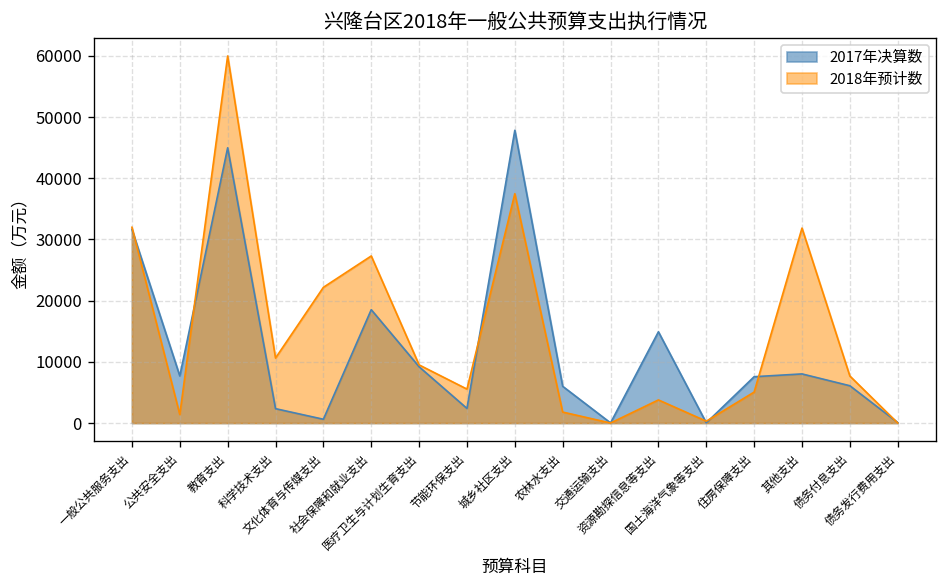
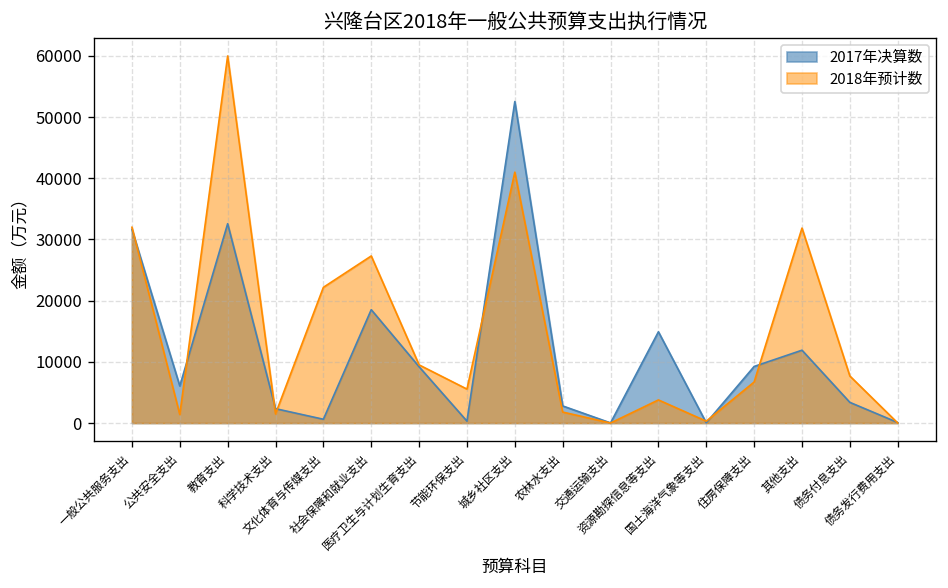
  {
    "2017年决算数": {
-     "公共安全支出": 8000,
-     "教育支出": 45000,
+     "公共安全支出": 6000,
+     "教育支出": 33000,
      "科学技术支出": 2000,
      "文化体育与传媒支出": 1000,
      "社会保障和就业支出": 19000,
-     "节能环保支出": 2000,
-     "城乡社区支出": 48000,
-     "农林水支出": 6000,
+     "节能环保支出": 0,
+     "城乡社区支出": 53000,
+     "农林水支出": 3000,
      "资源勘探信息等支出": 15000,
-     "住房保障支出": 8000,
-     "其他支出": 8000,
-     "债务付息支出": 6000
+     "住房保障支出": 9000,
+     "其他支出": 12000,
+     "债务付息支出": 3000
    },
    "2018年预计数": {
      "公共安全支出": 1000,
      "教育支出": 60000,
-     "科学技术支出": 11000,
+     "科学技术支出": 2000,
      "文化体育与传媒支出": 22000,
      "社会保障和就业支出": 27000,
      "节能环保支出": 6000,
-     "城乡社区支出": 37000,
+     "城乡社区支出": 41000,
      "农林水支出": 2000,
      "资源勘探信息等支出": 4000,
-     "住房保障支出": 5000,
+     "住房保障支出": 7000,
      "其他支出": 32000,
      "债务付息支出": 8000
    }
  }
